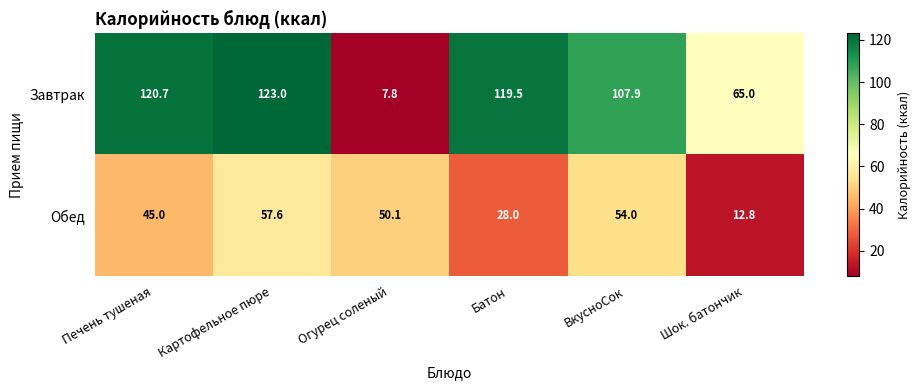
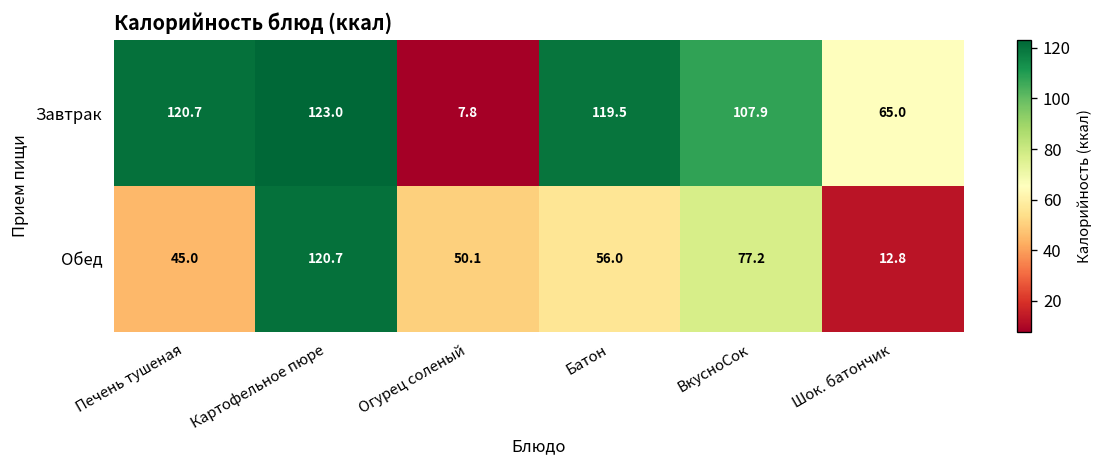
  {
    "Завтрак": {
      "Печень тушеная": 120.7,
      "Картофельное пюре": 123.0,
      "Огурец соленый": 7.8,
      "Батон": 119.5,
      "ВкусноСок": 107.9,
      "Шок. батончик": 65.0
    },
    "Обед": {
      "Печень тушеная": 45.0,
-     "Картофельное пюре": 57.6,
+     "Картофельное пюре": 120.7,
      "Огурец соленый": 50.1,
-     "Батон": 28.0,
-     "ВкусноСок": 54.0,
+     "Батон": 56.0,
+     "ВкусноСок": 77.2,
      "Шок. батончик": 12.8
    }
  }
